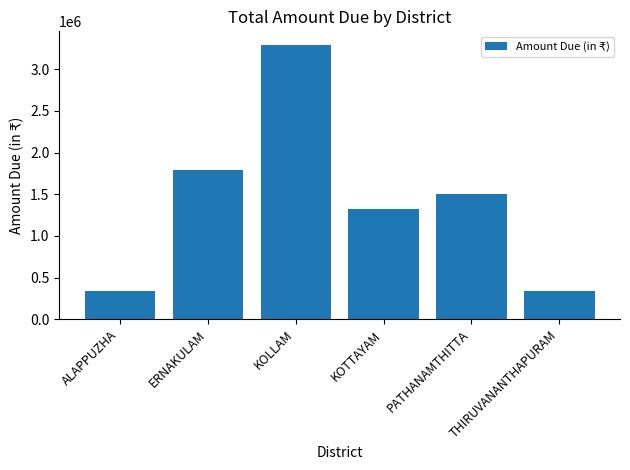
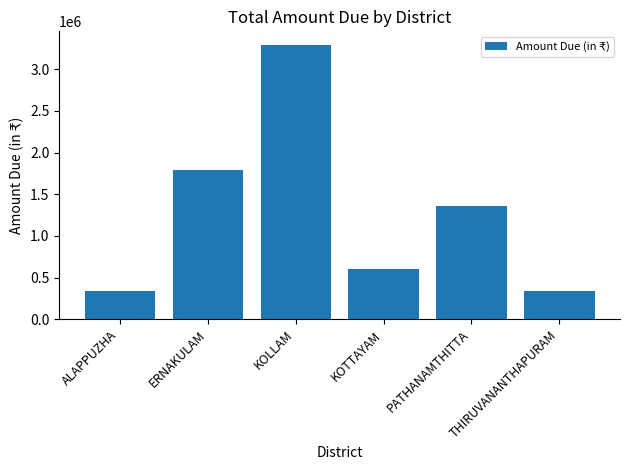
  {
    "ALAPPUZHA": 300000,
    "ERNAKULAM": 1800000,
    "KOLLAM": 3300000,
-   "KOTTAYAM": 1300000,
-   "PATHANAMTHITTA": 1500000,
+   "KOTTAYAM": 600000,
+   "PATHANAMTHITTA": 1400000,
    "THIRUVANANTHAPURAM": 300000
  }
